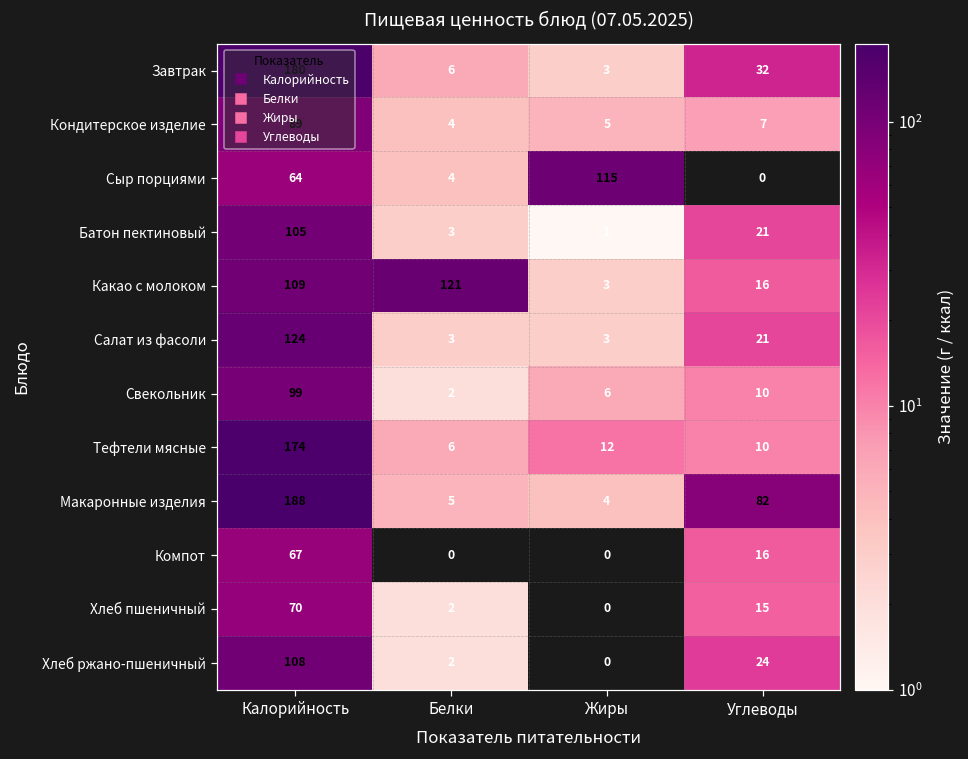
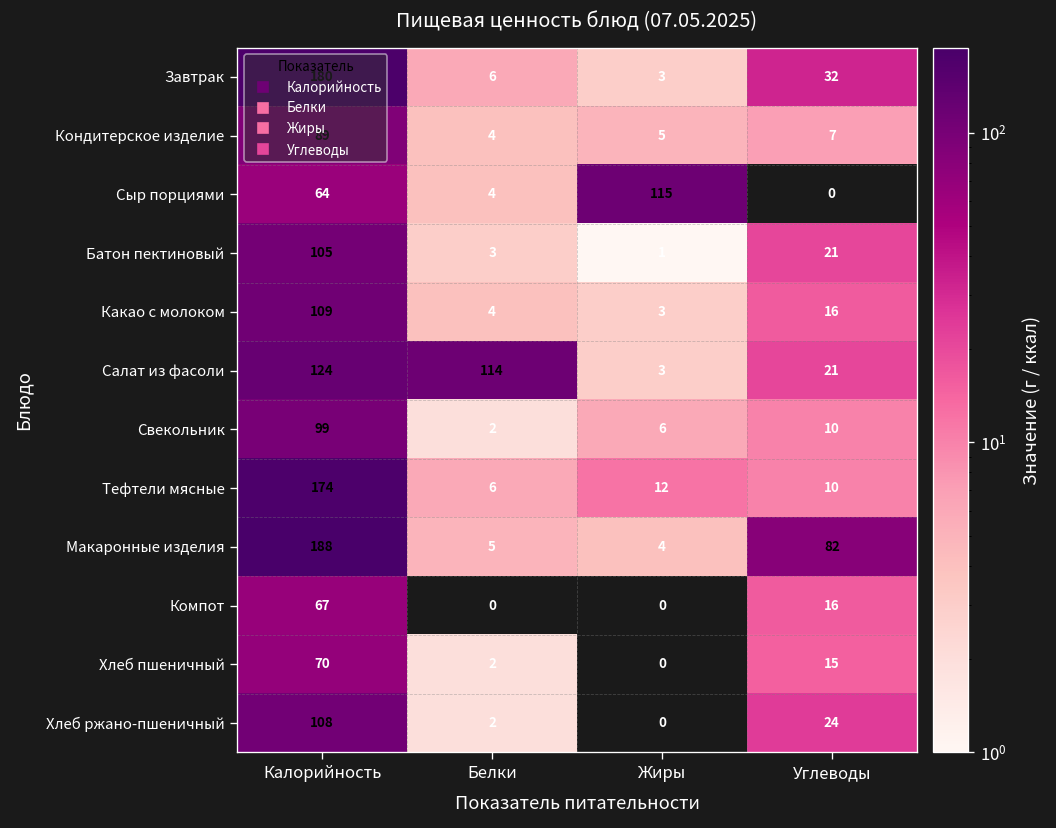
  {
    "Завтрак": {
      "Белки": 6,
      "Жиры": 3,
      "Углеводы": 32
    },
    "Кондитерское изделие": {
      "Белки": 4,
      "Жиры": 5,
      "Углеводы": 7
    },
    "Сыр порциями": {
      "Калорийность": 64,
      "Белки": 4,
      "Жиры": 115,
      "Углеводы": 0
    },
    "Батон пектиновый": {
      "Калорийность": 105,
      "Белки": 3,
      "Углеводы": 21
    },
    "Какао с молоком": {
      "Калорийность": 109,
-     "Белки": 121,
+     "Белки": 4,
      "Жиры": 3,
      "Углеводы": 16
    },
    "Салат из фасоли": {
      "Калорийность": 124,
-     "Белки": 3,
+     "Белки": 114,
      "Жиры": 3,
      "Углеводы": 21
    },
    "Свекольник": {
      "Калорийность": 99,
      "Жиры": 6,
      "Углеводы": 10
    },
    "Тефтели мясные": {
      "Калорийность": 174,
      "Белки": 6,
      "Жиры": 12,
      "Углеводы": 10
    },
    "Макаронные изделия": {
      "Калорийность": 188,
      "Белки": 5,
      "Жиры": 4,
      "Углеводы": 82
    },
    "Компот": {
      "Калорийность": 67,
      "Белки": 0,
      "Жиры": 0,
      "Углеводы": 16
    },
    "Хлеб пшеничный": {
      "Калорийность": 70,
      "Жиры": 0,
      "Углеводы": 15
    },
    "Хлеб ржано-пшеничный": {
      "Калорийность": 108,
      "Жиры": 0,
      "Углеводы": 24
    }
  }
